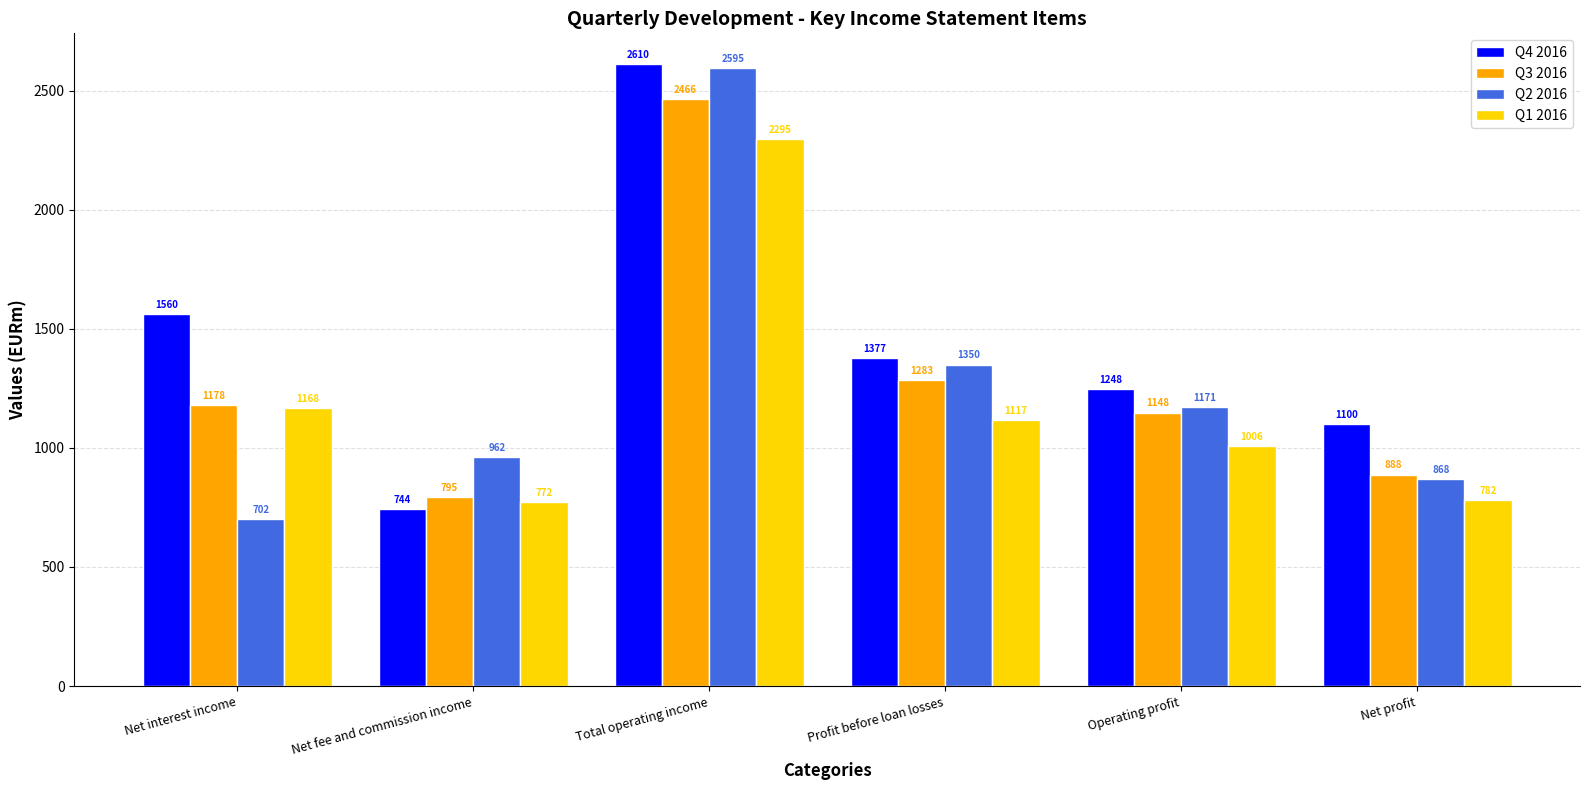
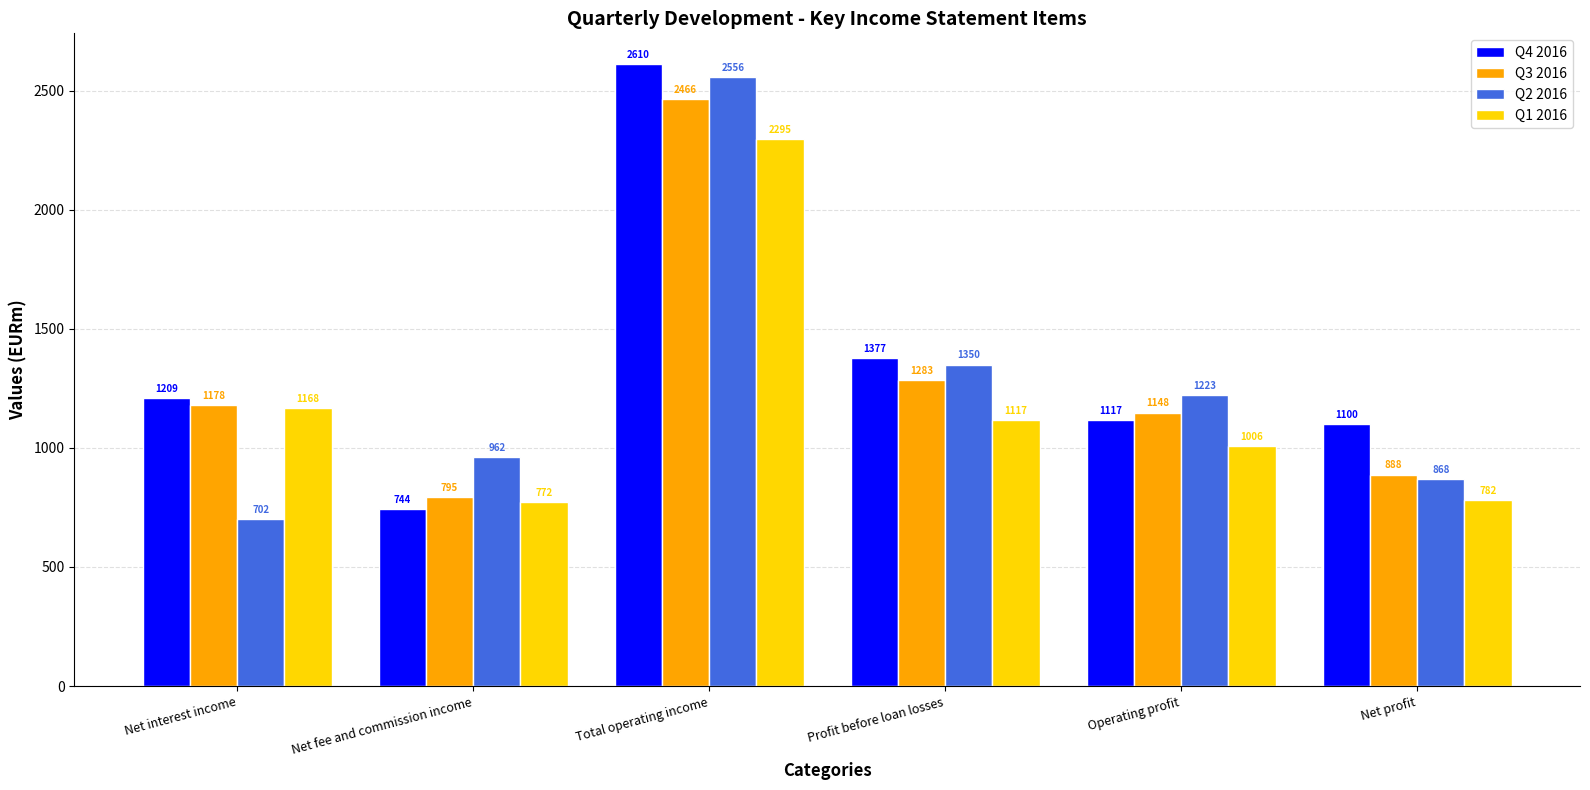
  {
    "Q4 2016": {
-     "Net interest income": 1560,
+     "Net interest income": 1209,
      "Net fee and commission income": 744,
      "Total operating income": 2610,
      "Profit before loan losses": 1377,
-     "Operating profit": 1248,
+     "Operating profit": 1117,
      "Net profit": 1100
    },
    "Q2 2016": {
      "Net interest income": 702,
      "Net fee and commission income": 962,
-     "Total operating income": 2595,
+     "Total operating income": 2556,
      "Profit before loan losses": 1350,
-     "Operating profit": 1171,
+     "Operating profit": 1223,
      "Net profit": 868
    }
  }
